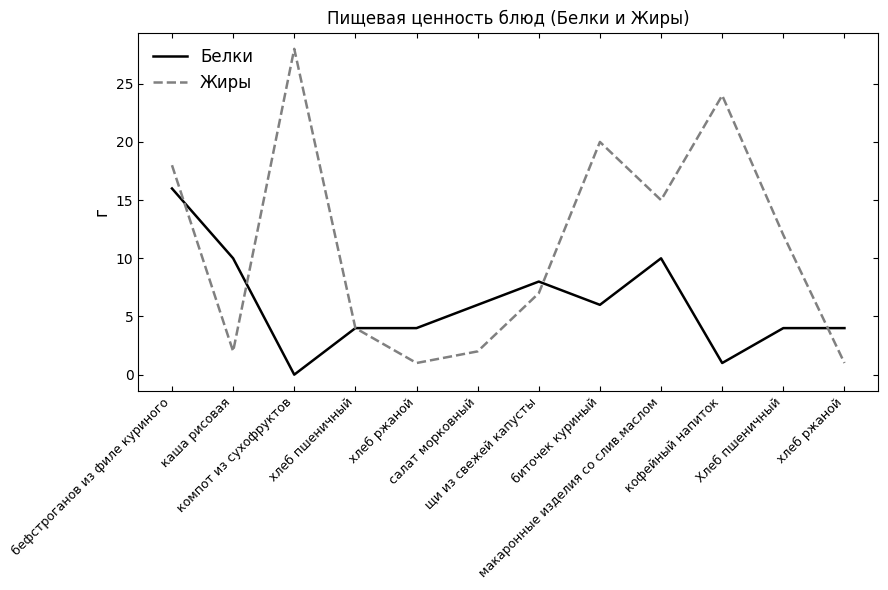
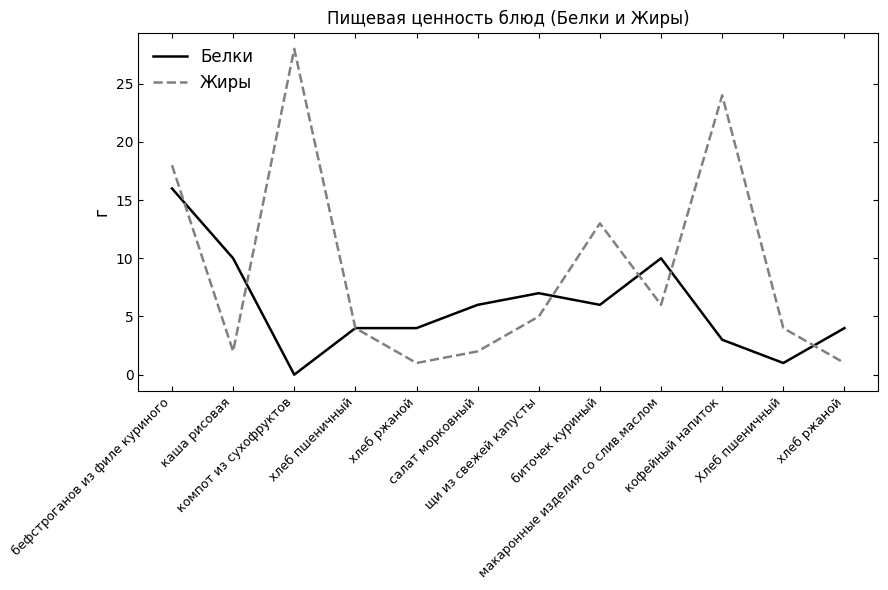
  {
    "Белки": {
      "бефстроганов из филе куриного": 16,
      "каша рисовая": 10,
      "компот из сухофруктов": 0,
      "салат морковный": 6,
-     "щи из свежей капусты": 8,
+     "щи из свежей капусты": 7,
      "биточек куриный": 6,
      "макаронные изделия со слив.маслом": 10,
-     "кофейный напиток": 1,
-     "Хлеб пшеничный": 4
+     "кофейный напиток": 3,
+     "Хлеб пшеничный": 1
    },
    "Жиры": {
      "бефстроганов из филе куриного": 18,
      "каша рисовая": 2,
      "компот из сухофруктов": 28,
      "салат морковный": 2,
-     "щи из свежей капусты": 7,
-     "биточек куриный": 20,
-     "макаронные изделия со слив.маслом": 15,
+     "щи из свежей капусты": 5,
+     "биточек куриный": 13,
+     "макаронные изделия со слив.маслом": 6,
      "кофейный напиток": 24,
-     "Хлеб пшеничный": 12
+     "Хлеб пшеничный": 4
    }
  }
